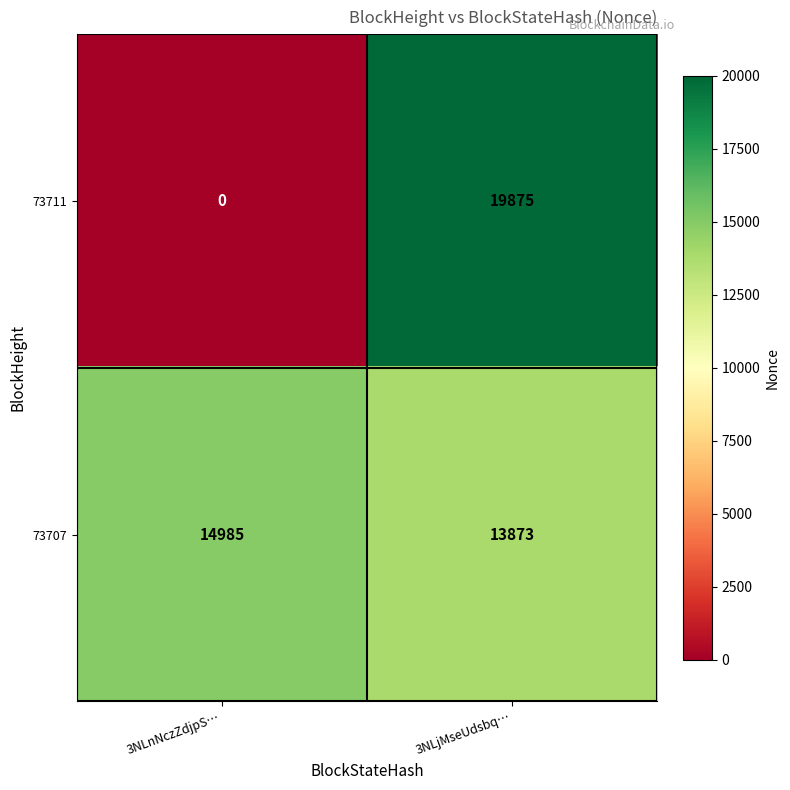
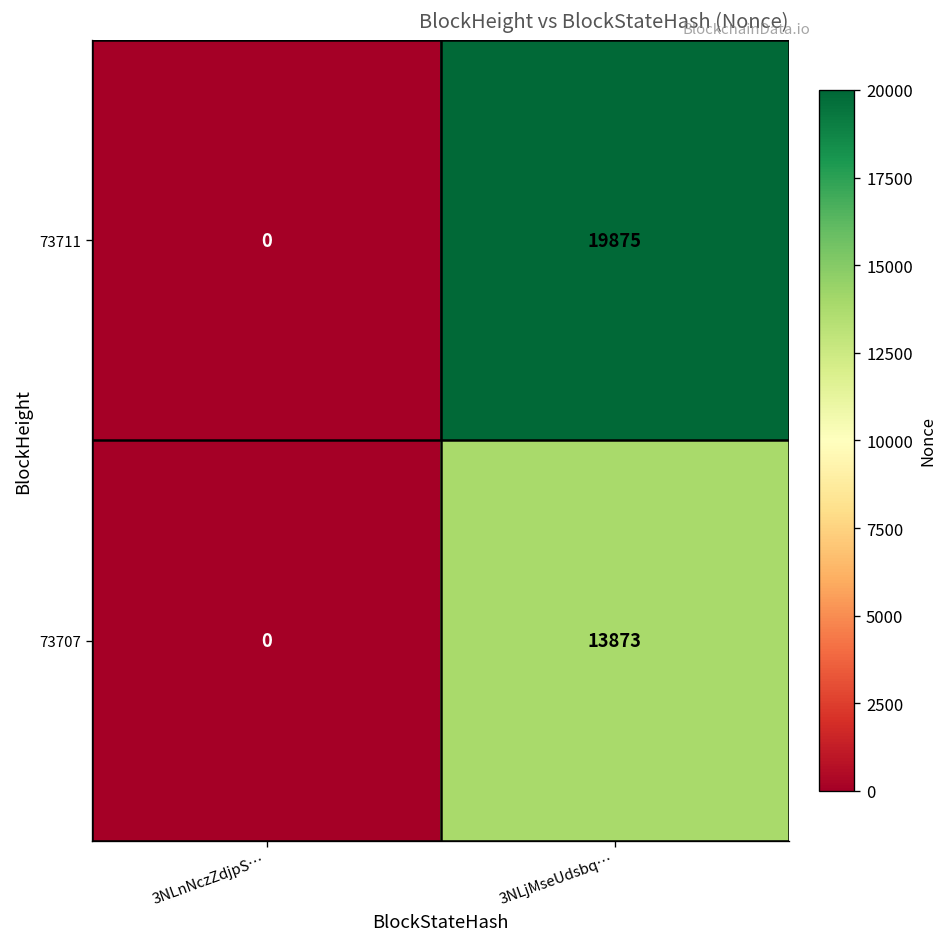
  {
    "73711": {
      "3NLnNczZdjpS…": 0,
      "3NLjMseUdsbq…": 19875
    },
    "73707": {
-     "3NLnNczZdjpS…": 14985,
+     "3NLnNczZdjpS…": 0,
      "3NLjMseUdsbq…": 13873
    }
  }
